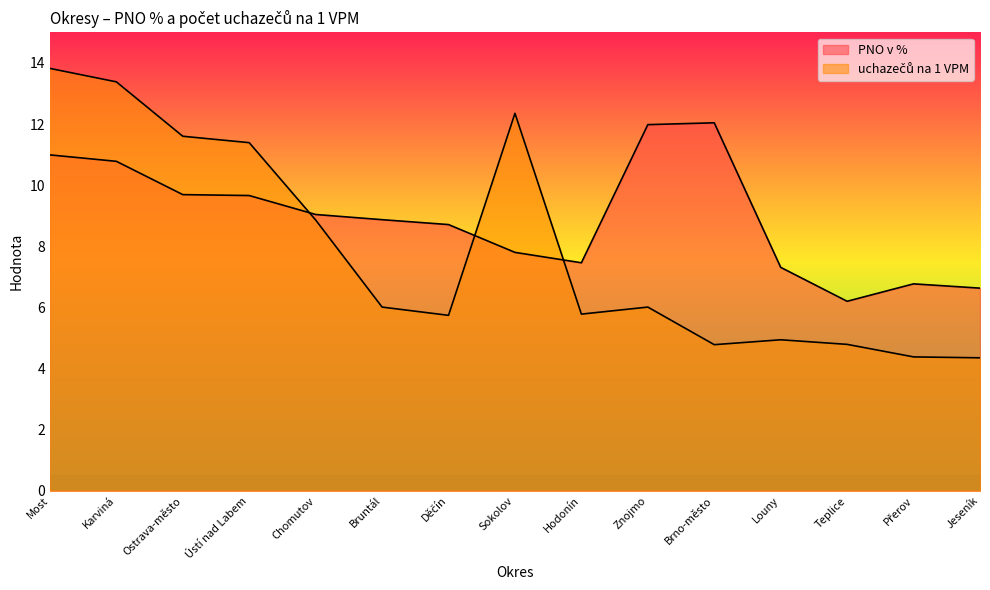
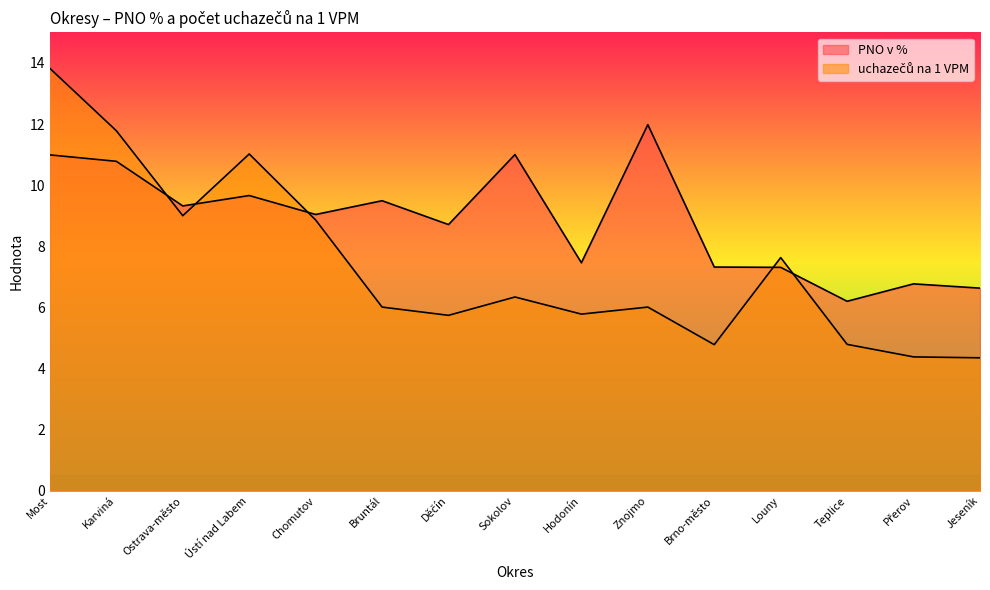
  {
    "PNO v %": {
      "Most": 11.0,
      "Karviná": 10.8,
-     "Ostrava-město": 9.7,
+     "Ostrava-město": 9.3,
      "Ústí nad Labem": 9.7,
      "Chomutov": 9.0,
-     "Bruntál": 8.9,
+     "Bruntál": 9.5,
      "Děčín": 8.7,
-     "Sokolov": 7.8,
+     "Sokolov": 11.0,
      "Hodonín": 7.5,
      "Znojmo": 12.0,
-     "Brno-město": 12.0,
+     "Brno-město": 7.3,
      "Louny": 7.3,
      "Teplice": 6.2,
      "Přerov": 6.8,
      "Jeseník": 6.6
    },
    "uchazečů na 1 VPM": {
      "Most": 13.8,
-     "Karviná": 13.4,
-     "Ostrava-město": 11.6,
-     "Ústí nad Labem": 11.4,
+     "Karviná": 11.8,
+     "Ostrava-město": 9.0,
+     "Ústí nad Labem": 11.0,
      "Chomutov": 8.9,
      "Bruntál": 6.0,
      "Děčín": 5.7,
-     "Sokolov": 12.4,
+     "Sokolov": 6.3,
      "Hodonín": 5.8,
      "Znojmo": 6.0,
      "Brno-město": 4.8,
-     "Louny": 4.9,
+     "Louny": 7.6,
      "Teplice": 4.8,
      "Přerov": 4.4,
      "Jeseník": 4.4
    }
  }
